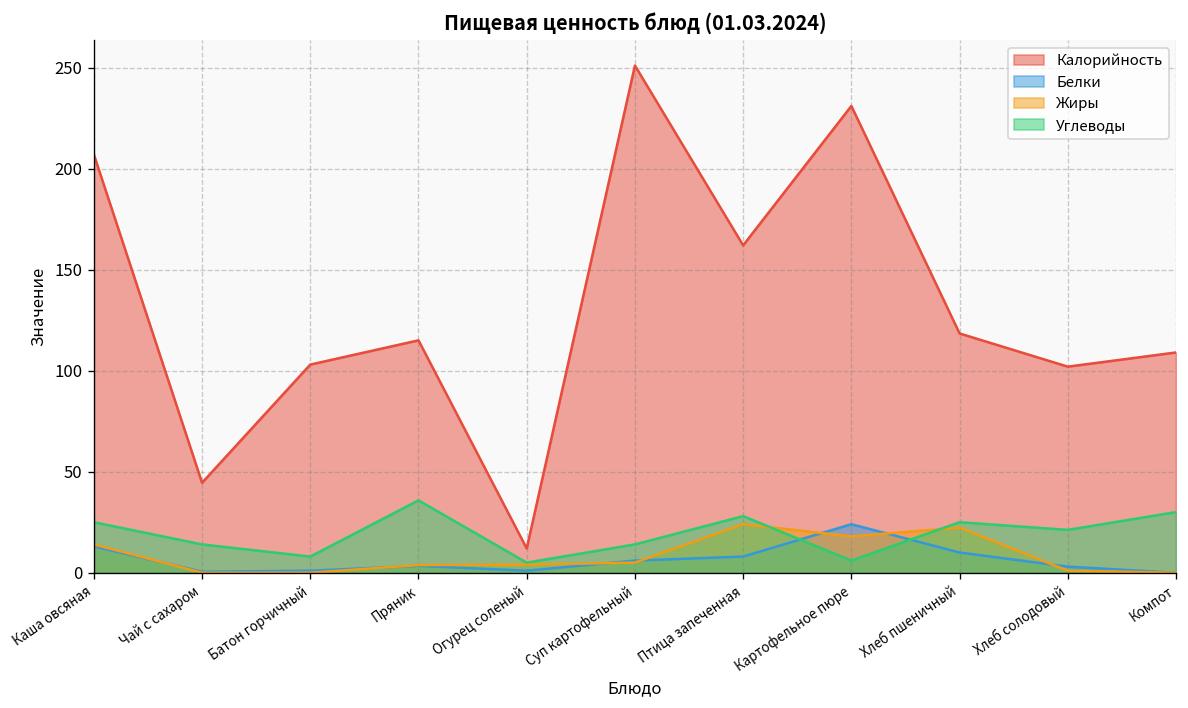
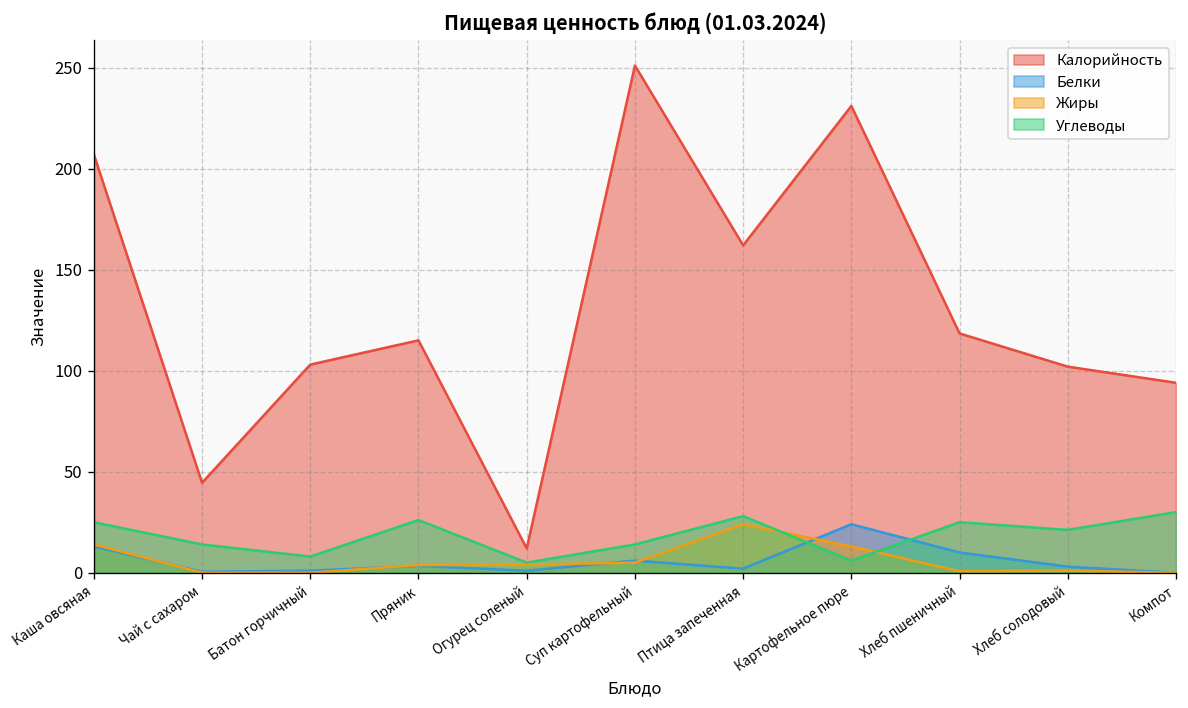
  {
    "Калорийность": {
      "Каша овсяная": 207,
      "Чай с сахаром": 45,
      "Батон горчичный": 103,
      "Пряник": 115,
      "Огурец соленый": 12,
      "Суп картофельный": 251,
      "Птица запеченная": 162,
      "Картофельное пюре": 231,
      "Хлеб пшеничный": 118,
      "Хлеб солодовый": 102,
-     "Компот": 109
+     "Компот": 94
    },
    "Белки": {
      "Огурец соленый": 1,
-     "Птица запеченная": 8,
+     "Птица запеченная": 2,
      "Картофельное пюре": 24,
      "Хлеб пшеничный": 10,
      "Хлеб солодовый": 3
    },
    "Жиры": {
      "Птица запеченная": 24,
-     "Картофельное пюре": 18,
-     "Хлеб пшеничный": 22,
+     "Картофельное пюре": 13,
+     "Хлеб пшеничный": 1,
      "Хлеб солодовый": 1
    },
    "Углеводы": {
      "Каша овсяная": 25,
      "Чай с сахаром": 14,
      "Батон горчичный": 8,
-     "Пряник": 36,
+     "Пряник": 26,
      "Суп картофельный": 14,
      "Птица запеченная": 28,
      "Картофельное пюре": 6,
      "Хлеб пшеничный": 25,
      "Хлеб солодовый": 21,
      "Компот": 30
    }
  }
